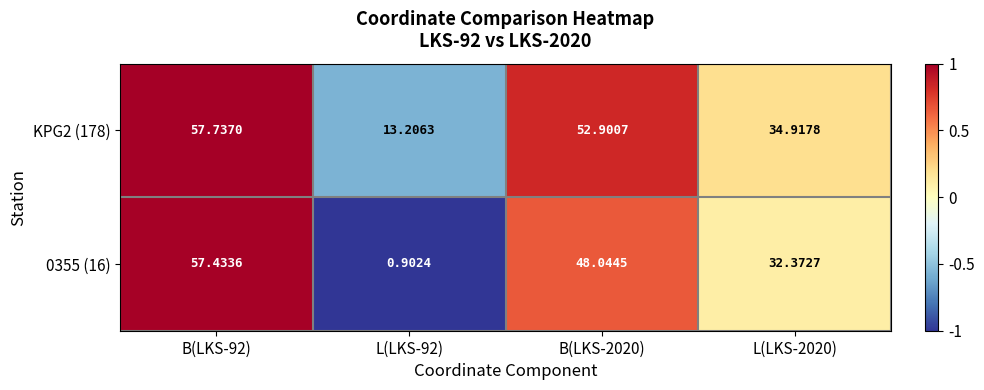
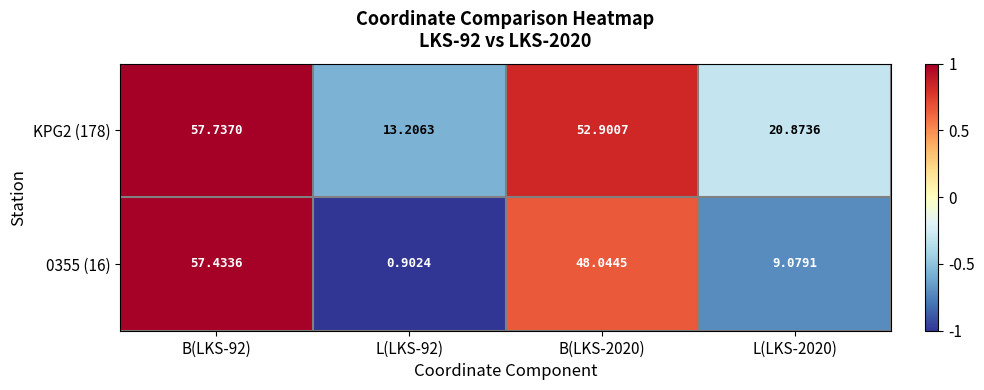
  {
    "KPG2 (178)": {
      "B(LKS-92)": 57.7370,
      "L(LKS-92)": 13.2063,
      "B(LKS-2020)": 52.9007,
-     "L(LKS-2020)": 34.9178
+     "L(LKS-2020)": 20.8736
    },
    "0355 (16)": {
      "B(LKS-92)": 57.4336,
      "L(LKS-92)": 0.9024,
      "B(LKS-2020)": 48.0445,
-     "L(LKS-2020)": 32.3727
+     "L(LKS-2020)": 9.0791
    }
  }
